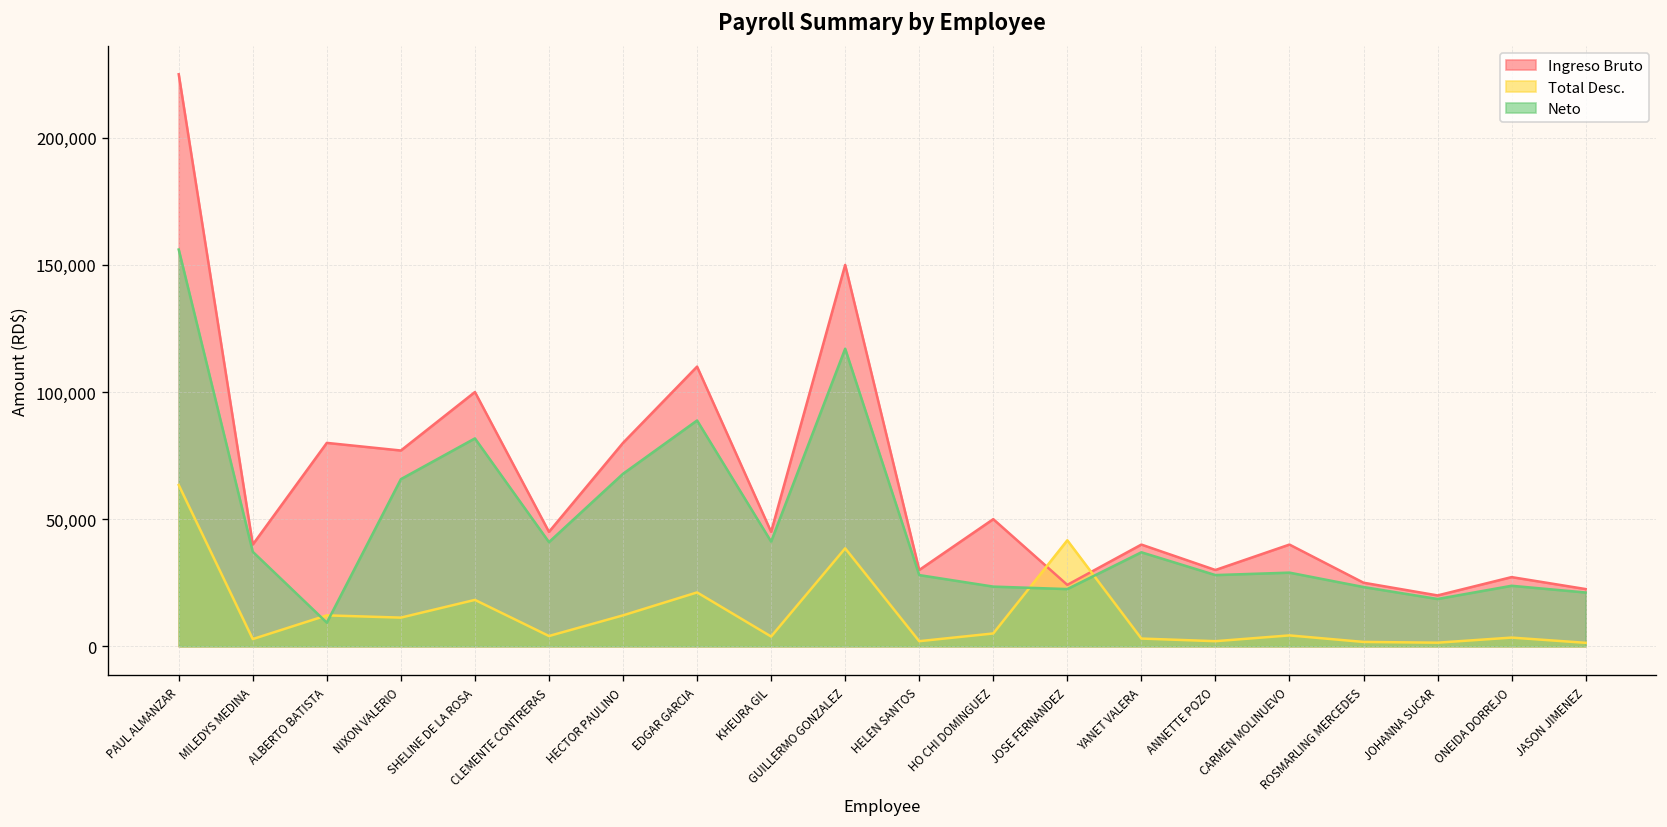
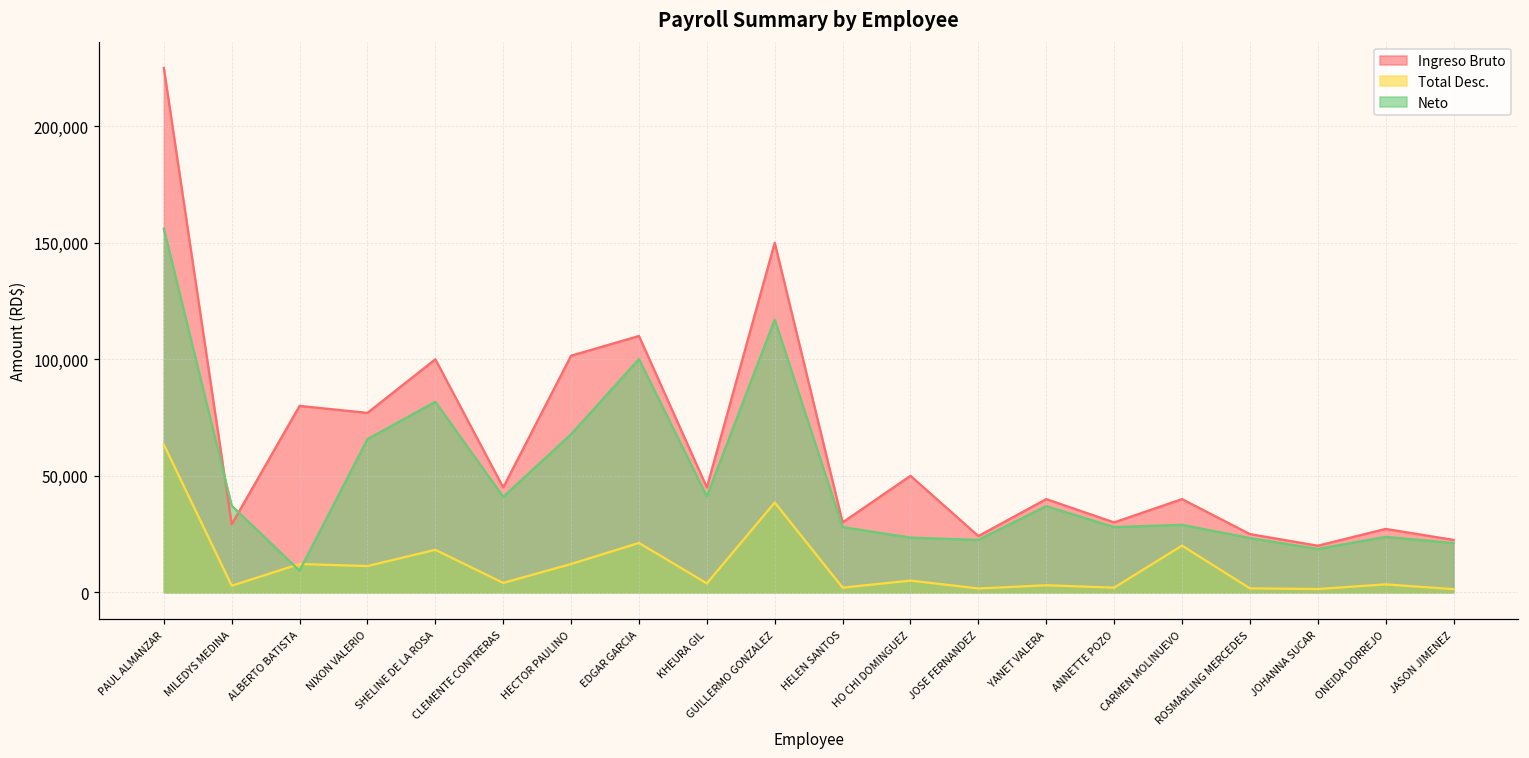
  {
    "Ingreso Bruto": {
      "PAUL ALMANZAR": "225,000",
-     "MILEDYS MEDINA": "40,000",
+     "MILEDYS MEDINA": "29,000",
      "ALBERTO BATISTA": "80,000",
      "NIXON VALERIO": "77,000",
      "SHELINE DE LA ROSA": "100,000",
      "CLEMENTE CONTRERAS": "45,000",
-     "HECTOR PAULINO": "80,000",
+     "HECTOR PAULINO": "102,000",
      "EDGAR GARCIA": "110,000",
      "KHEURA GIL": "45,000",
      "GUILLERMO GONZALEZ": "150,000",
      "HELEN SANTOS": "30,000",
      "HO CHI DOMINGUEZ": "50,000",
      "JOSE FERNANDEZ": "24,000",
      "YANET VALERA": "40,000",
      "ANNETTE POZO": "30,000",
      "CARMEN MOLINUEVO": "40,000",
      "ROSMARLING MERCEDES": "25,000",
      "JOHANNA SUCAR": "20,000",
      "ONEIDA DORREJO": "27,000",
      "JASON JIMENEZ": "23,000"
    },
    "Total Desc.": {
      "PAUL ALMANZAR": "63,000",
      "MILEDYS MEDINA": "3,000",
      "ALBERTO BATISTA": "12,000",
      "NIXON VALERIO": "11,000",
      "SHELINE DE LA ROSA": "18,000",
      "CLEMENTE CONTRERAS": "4,000",
      "HECTOR PAULINO": "12,000",
      "EDGAR GARCIA": "21,000",
      "KHEURA GIL": "4,000",
      "GUILLERMO GONZALEZ": "39,000",
      "HELEN SANTOS": "2,000",
      "HO CHI DOMINGUEZ": "5,000",
-     "JOSE FERNANDEZ": "42,000",
+     "JOSE FERNANDEZ": "2,000",
      "YANET VALERA": "3,000",
      "ANNETTE POZO": "2,000",
-     "CARMEN MOLINUEVO": "4,000",
+     "CARMEN MOLINUEVO": "20,000",
      "ROSMARLING MERCEDES": "2,000",
      "JOHANNA SUCAR": "1,000",
      "ONEIDA DORREJO": "3,000",
      "JASON JIMENEZ": "1,000"
    },
    "Neto": {
      "PAUL ALMANZAR": "156,000",
      "MILEDYS MEDINA": "37,000",
      "ALBERTO BATISTA": "9,000",
      "NIXON VALERIO": "66,000",
      "SHELINE DE LA ROSA": "82,000",
      "CLEMENTE CONTRERAS": "41,000",
      "HECTOR PAULINO": "68,000",
-     "EDGAR GARCIA": "89,000",
+     "EDGAR GARCIA": "100,000",
      "KHEURA GIL": "41,000",
      "GUILLERMO GONZALEZ": "117,000",
      "HELEN SANTOS": "28,000",
      "HO CHI DOMINGUEZ": "23,000",
      "JOSE FERNANDEZ": "22,000",
      "YANET VALERA": "37,000",
      "ANNETTE POZO": "28,000",
      "CARMEN MOLINUEVO": "29,000",
      "ROSMARLING MERCEDES": "23,000",
      "JOHANNA SUCAR": "19,000",
      "ONEIDA DORREJO": "24,000",
      "JASON JIMENEZ": "21,000"
    }
  }
